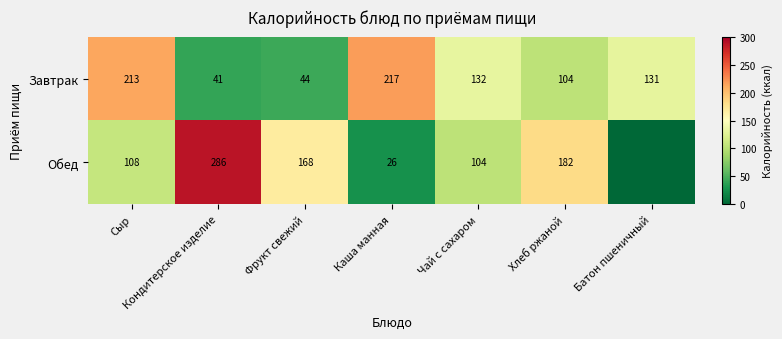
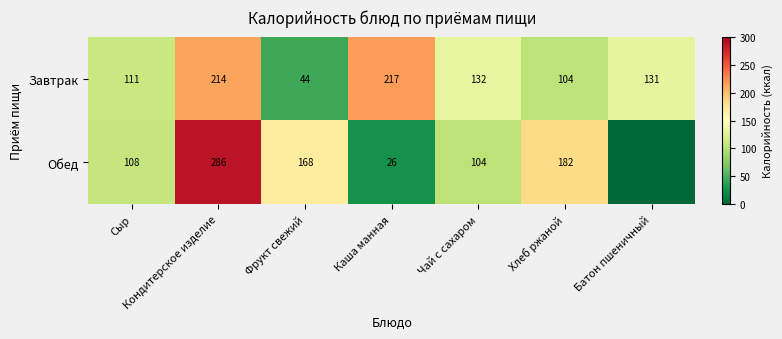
  {
    "Завтрак": {
-     "Сыр": 213,
-     "Кондитерское изделие": 41,
+     "Сыр": 111,
+     "Кондитерское изделие": 214,
      "Фрукт свежий": 44,
      "Каша манная": 217,
      "Чай с сахаром": 132,
      "Хлеб ржаной": 104,
      "Батон пшеничный": 131
    },
    "Обед": {
      "Сыр": 108,
      "Кондитерское изделие": 286,
      "Фрукт свежий": 168,
      "Каша манная": 26,
      "Чай с сахаром": 104,
      "Хлеб ржаной": 182
    }
  }
